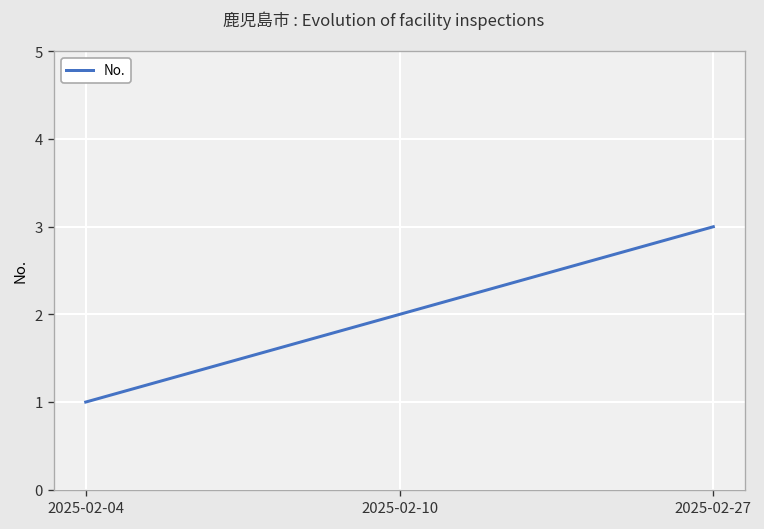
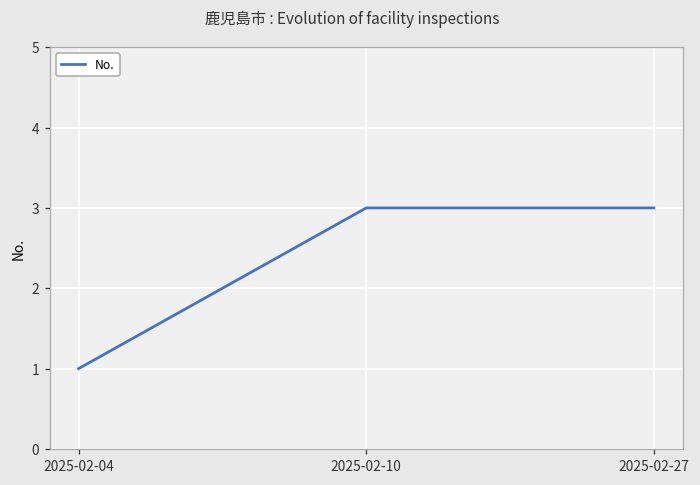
  {
    "2025-02-04": 1,
-   "2025-02-10": 2,
+   "2025-02-10": 3,
    "2025-02-27": 3
  }
